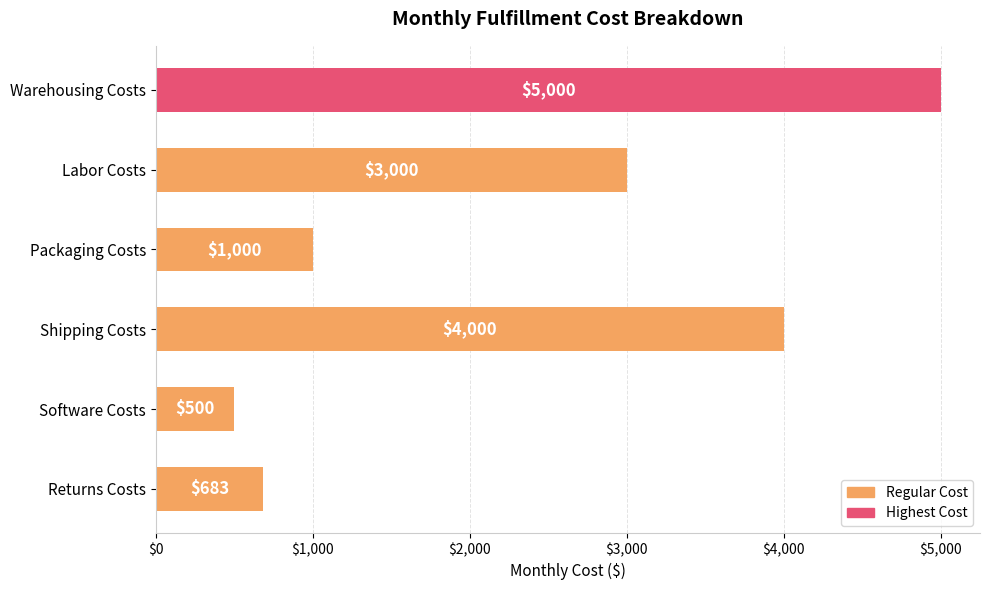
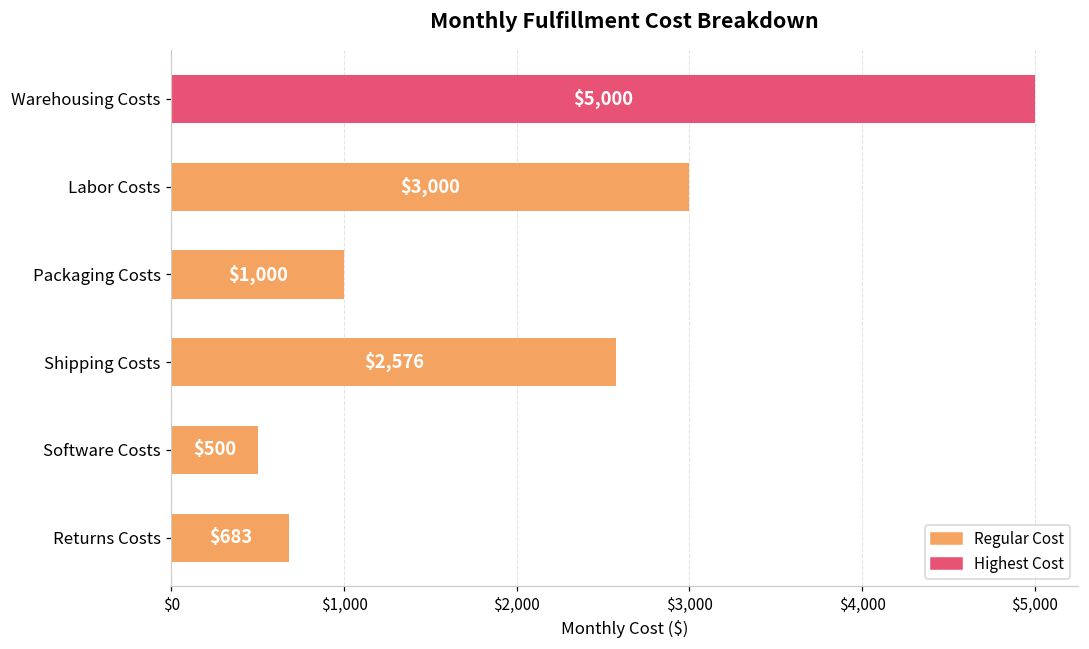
  {
    "Warehousing Costs": "$5,000",
    "Labor Costs": "$3,000",
    "Packaging Costs": "$1,000",
-   "Shipping Costs": "$4,000",
+   "Shipping Costs": "$2,576",
    "Software Costs": "$500",
    "Returns Costs": "$683"
  }
